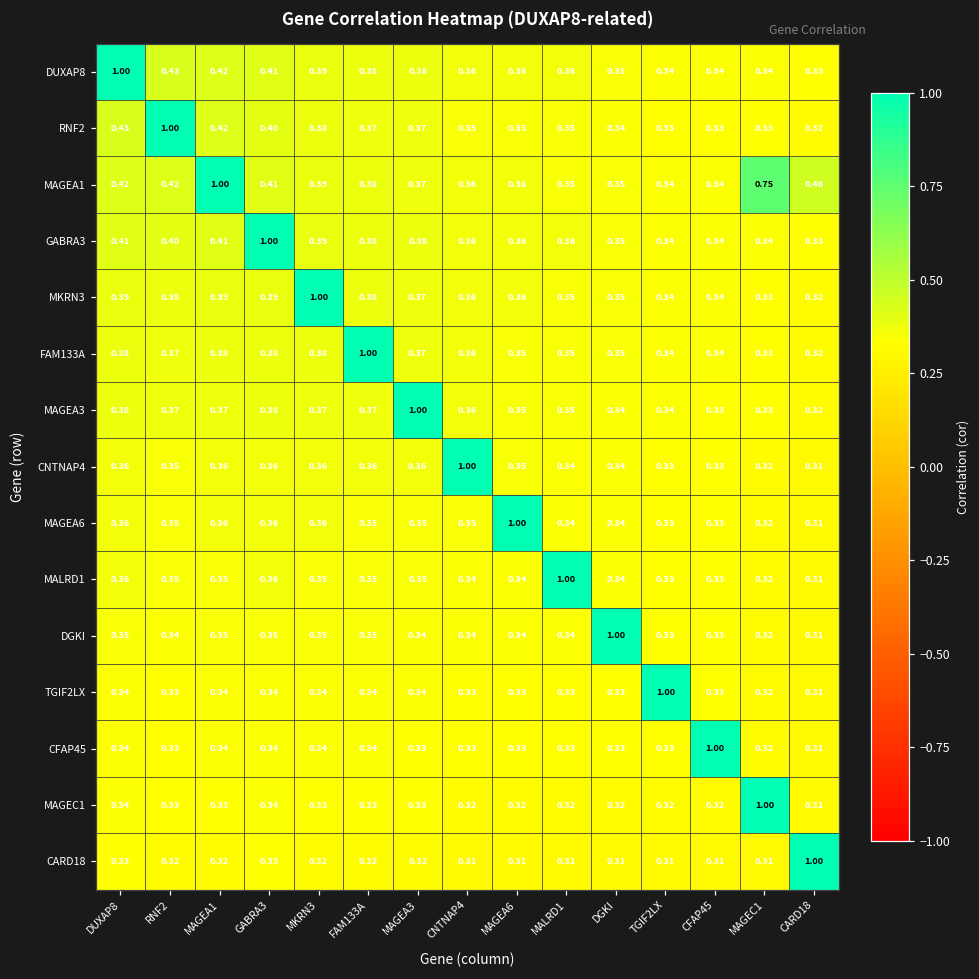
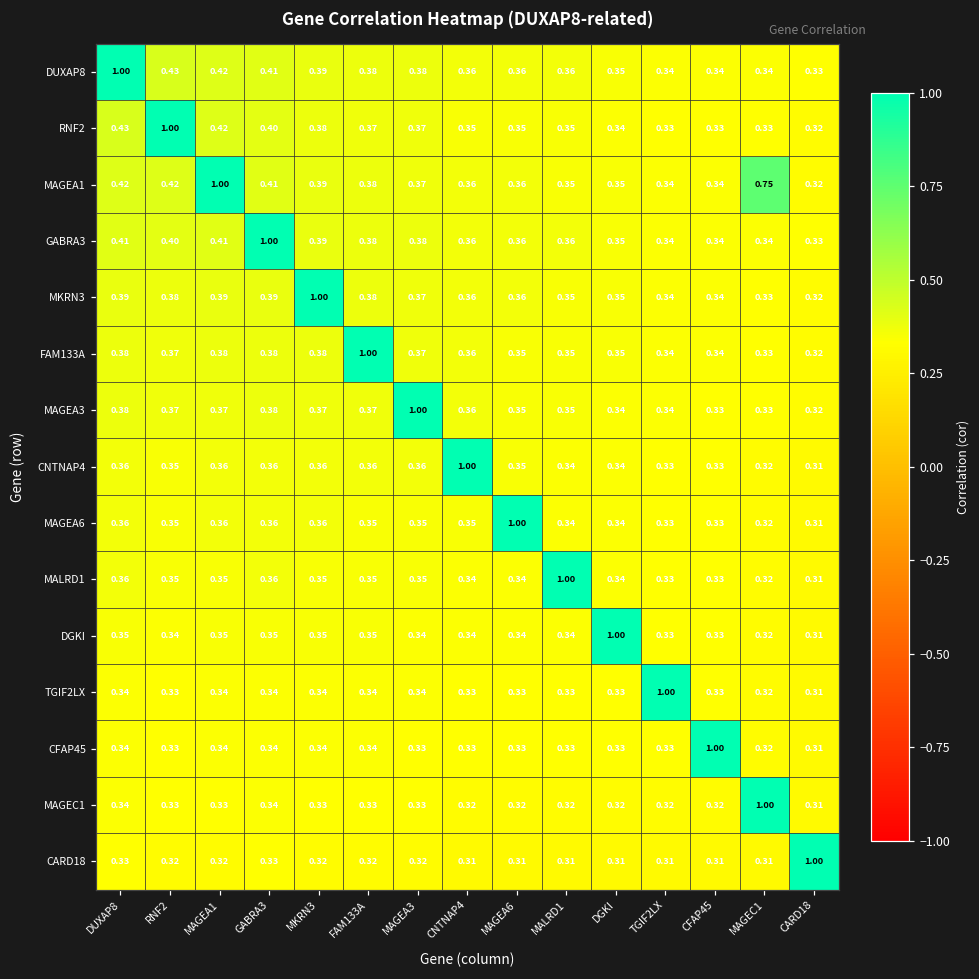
  {
    "MAGEA1": {
      "DUXAP8": 0.42,
      "RNF2": 0.42,
      "MAGEA1": 1.00,
      "GABRA3": 0.41,
      "MKRN3": 0.39,
      "FAM133A": 0.38,
      "MAGEA3": 0.37,
      "CNTNAP4": 0.36,
      "MAGEA6": 0.36,
      "MALRD1": 0.35,
      "DGKI": 0.35,
      "TGIF2LX": 0.34,
      "CFAP45": 0.34,
      "MAGEC1": 0.75,
-     "CARD18": 0.46
+     "CARD18": 0.32
    }
  }
